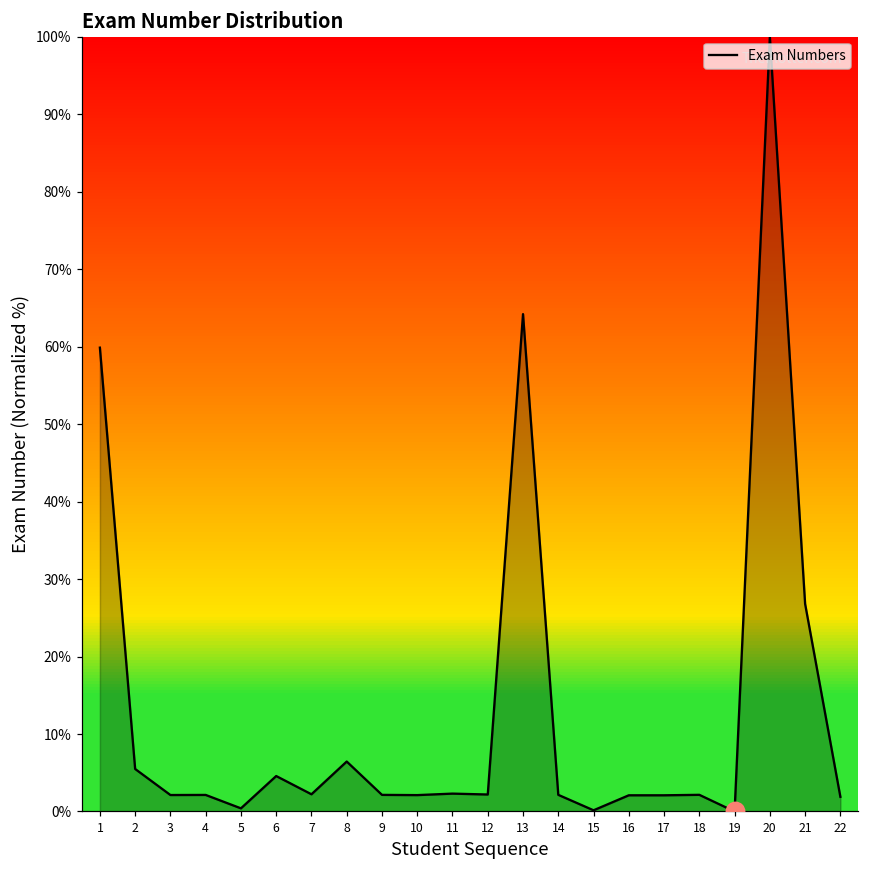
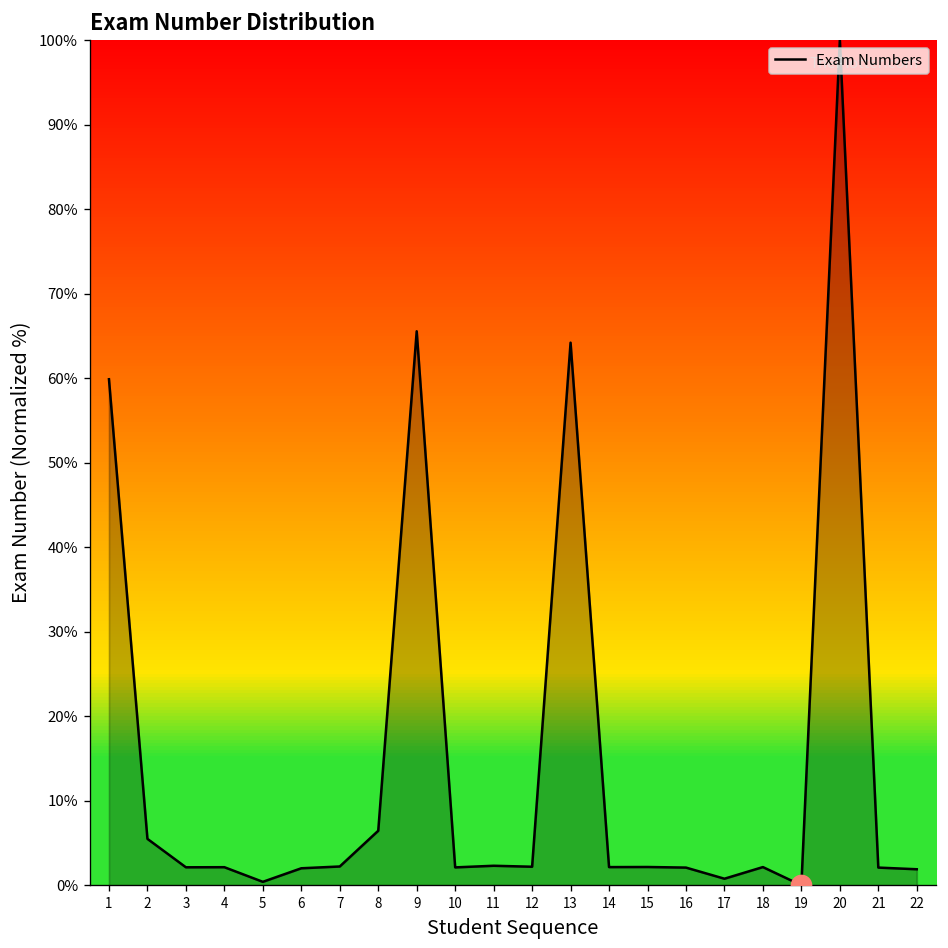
  {
    "Exam Numbers": {
      "1": "60%",
      "2": "5%",
      "3": "2%",
      "4": "2%",
      "5": "0%",
-     "6": "5%",
+     "6": "2%",
      "7": "2%",
      "8": "6%",
-     "9": "2%",
+     "9": "66%",
      "10": "2%",
      "11": "2%",
      "12": "2%",
      "13": "64%",
      "14": "2%",
-     "15": "0%",
+     "15": "2%",
      "16": "2%",
-     "17": "2%",
+     "17": "1%",
      "18": "2%",
      "20": "100%",
-     "21": "27%",
+     "21": "2%",
      "22": "2%"
    }
  }
